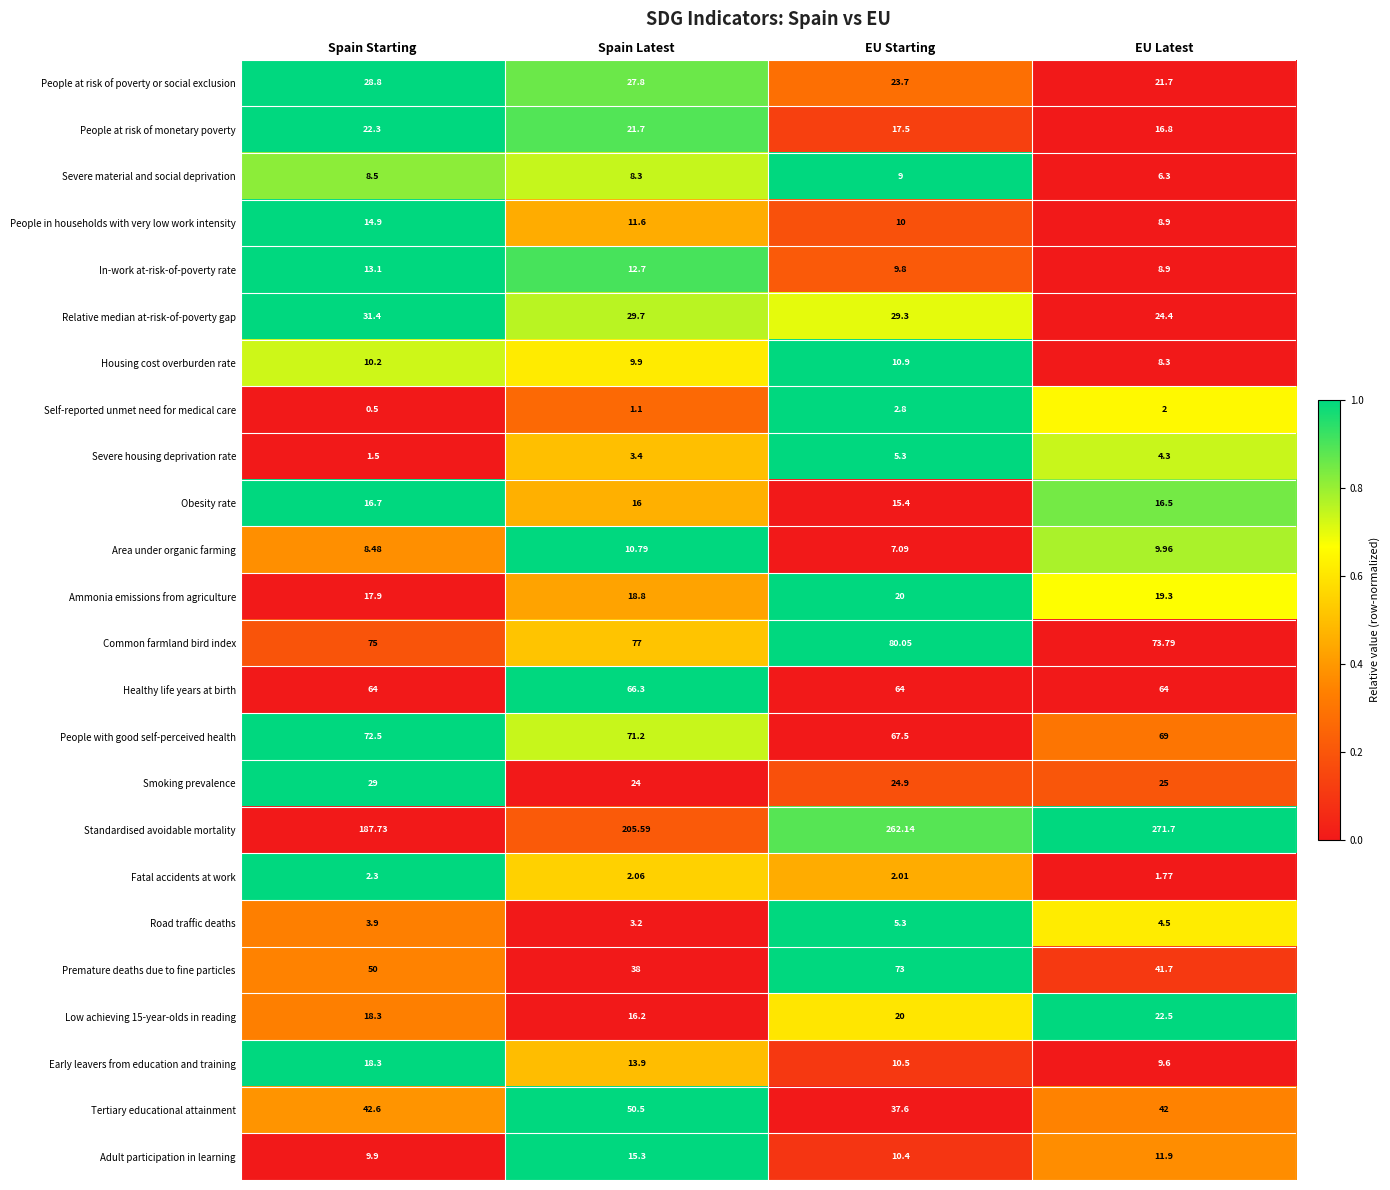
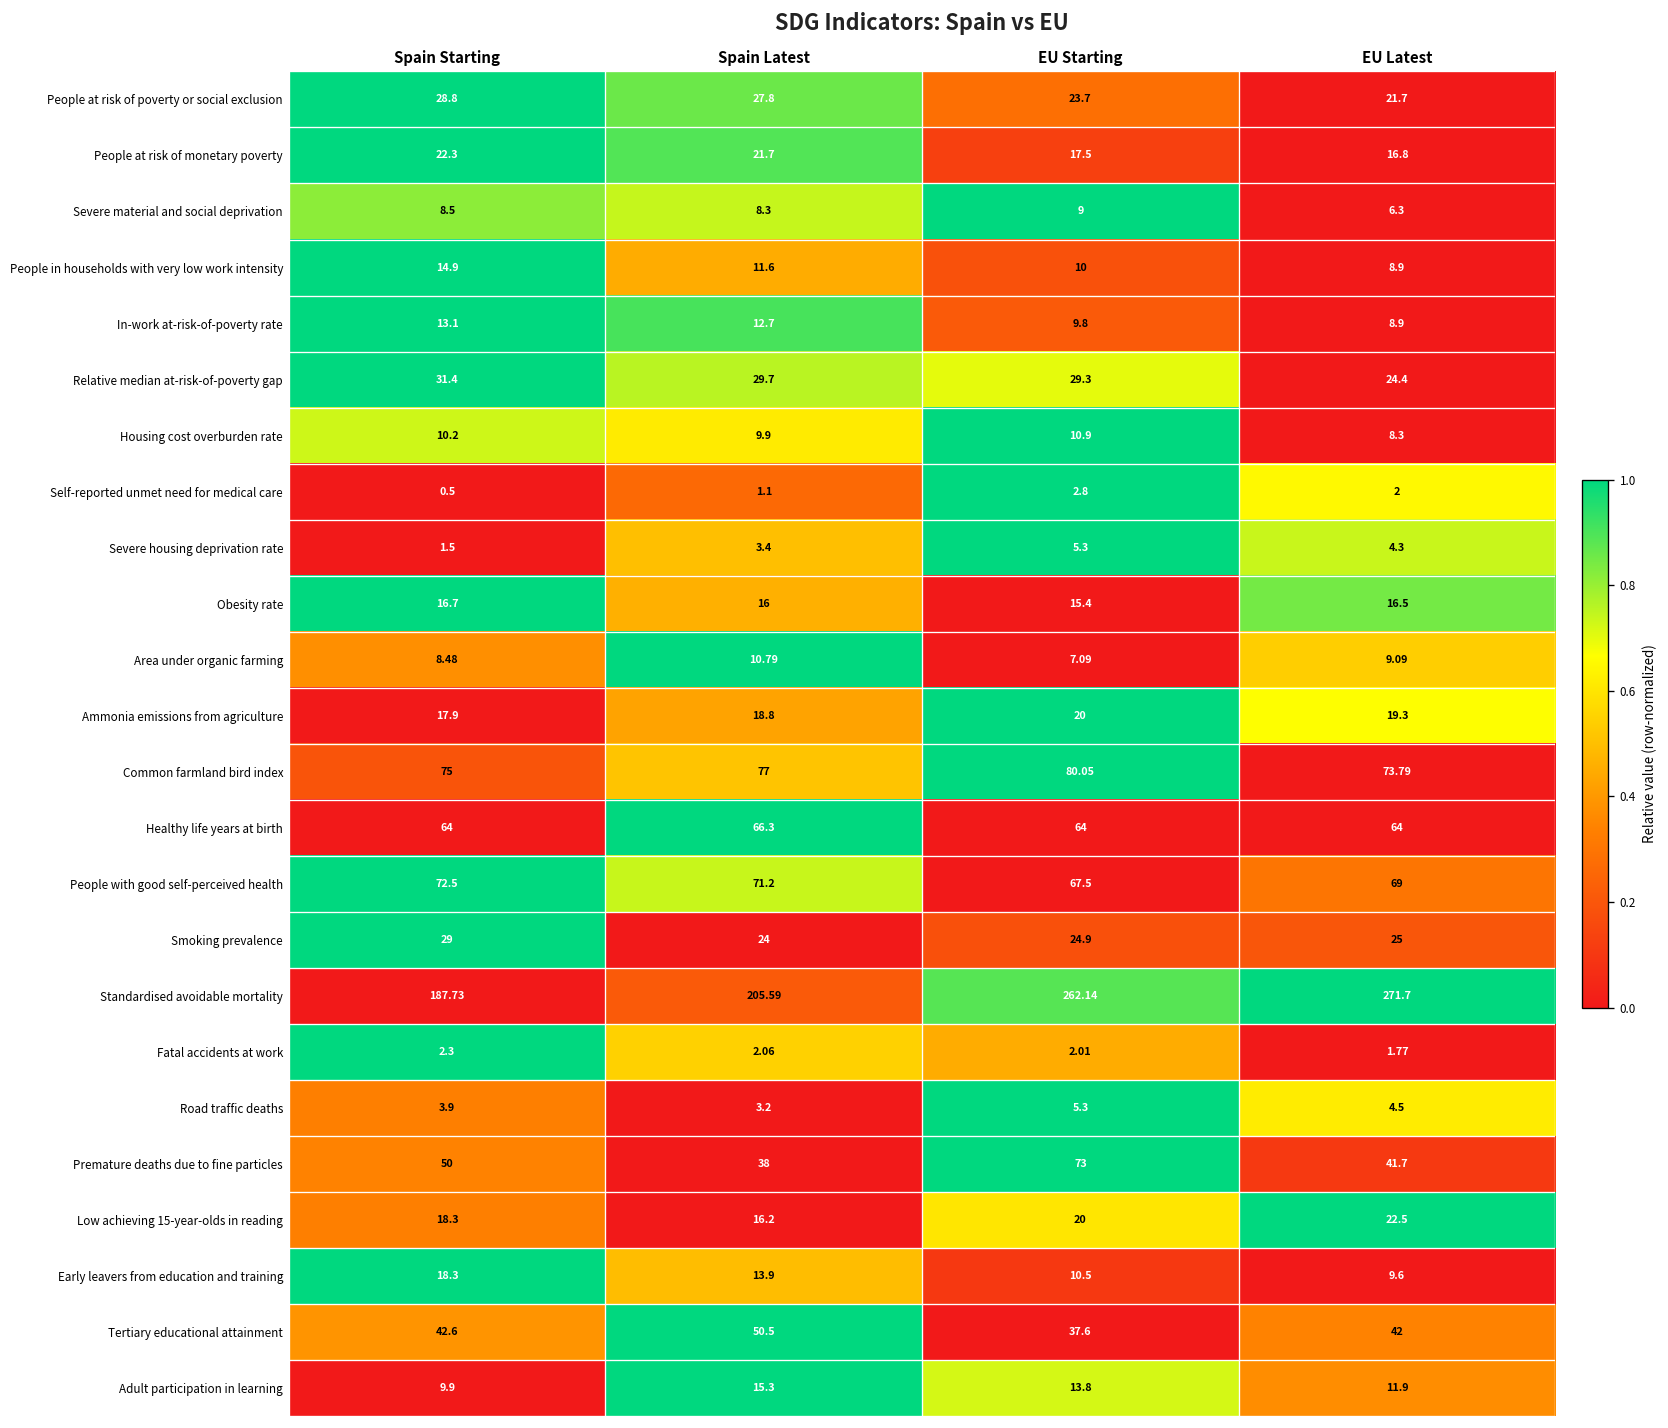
  {
    "People at risk of poverty or social exclusion": {
      "Spain Starting": 28.8,
      "Spain Latest": 27.8,
      "EU Starting": 23.7,
      "EU Latest": 21.7
    },
    "People at risk of monetary poverty": {
      "Spain Starting": 22.3,
      "Spain Latest": 21.7,
      "EU Starting": 17.5,
      "EU Latest": 16.8
    },
    "Severe material and social deprivation": {
      "Spain Starting": 8.5,
      "Spain Latest": 8.3,
      "EU Starting": 9,
      "EU Latest": 6.3
    },
    "People in households with very low work intensity": {
      "Spain Starting": 14.9,
      "Spain Latest": 11.6,
      "EU Starting": 10,
      "EU Latest": 8.9
    },
    "In-work at-risk-of-poverty rate": {
      "Spain Starting": 13.1,
      "Spain Latest": 12.7,
      "EU Starting": 9.8,
      "EU Latest": 8.9
    },
    "Relative median at-risk-of-poverty gap": {
      "Spain Starting": 31.4,
      "Spain Latest": 29.7,
      "EU Starting": 29.3,
      "EU Latest": 24.4
    },
    "Housing cost overburden rate": {
      "Spain Starting": 10.2,
      "Spain Latest": 9.9,
      "EU Starting": 10.9,
      "EU Latest": 8.3
    },
    "Self-reported unmet need for medical care": {
      "Spain Starting": 0.5,
      "Spain Latest": 1.1,
      "EU Starting": 2.8,
      "EU Latest": 2
    },
    "Severe housing deprivation rate": {
      "Spain Starting": 1.5,
      "Spain Latest": 3.4,
      "EU Starting": 5.3,
      "EU Latest": 4.3
    },
    "Obesity rate": {
      "Spain Starting": 16.7,
      "Spain Latest": 16,
      "EU Starting": 15.4,
      "EU Latest": 16.5
    },
    "Area under organic farming": {
      "Spain Starting": 8.48,
      "Spain Latest": 10.79,
      "EU Starting": 7.09,
-     "EU Latest": 9.96
+     "EU Latest": 9.09
    },
    "Ammonia emissions from agriculture": {
      "Spain Starting": 17.9,
      "Spain Latest": 18.8,
      "EU Starting": 20,
      "EU Latest": 19.3
    },
    "Common farmland bird index": {
      "Spain Starting": 75,
      "Spain Latest": 77,
      "EU Starting": 80.05,
      "EU Latest": 73.79
    },
    "Healthy life years at birth": {
      "Spain Starting": 64,
      "Spain Latest": 66.3,
      "EU Starting": 64,
      "EU Latest": 64
    },
    "People with good self-perceived health": {
      "Spain Starting": 72.5,
      "Spain Latest": 71.2,
      "EU Starting": 67.5,
      "EU Latest": 69
    },
    "Smoking prevalence": {
      "Spain Starting": 29,
      "Spain Latest": 24,
      "EU Starting": 24.9,
      "EU Latest": 25
    },
    "Standardised avoidable mortality": {
      "Spain Starting": 187.73,
      "Spain Latest": 205.59,
      "EU Starting": 262.14,
      "EU Latest": 271.7
    },
    "Fatal accidents at work": {
      "Spain Starting": 2.3,
      "Spain Latest": 2.06,
      "EU Starting": 2.01,
      "EU Latest": 1.77
    },
    "Road traffic deaths": {
      "Spain Starting": 3.9,
      "Spain Latest": 3.2,
      "EU Starting": 5.3,
      "EU Latest": 4.5
    },
    "Premature deaths due to fine particles": {
      "Spain Starting": 50,
      "Spain Latest": 38,
      "EU Starting": 73,
      "EU Latest": 41.7
    },
    "Low achieving 15-year-olds in reading": {
      "Spain Starting": 18.3,
      "Spain Latest": 16.2,
      "EU Starting": 20,
      "EU Latest": 22.5
    },
    "Early leavers from education and training": {
      "Spain Starting": 18.3,
      "Spain Latest": 13.9,
      "EU Starting": 10.5,
      "EU Latest": 9.6
    },
    "Tertiary educational attainment": {
      "Spain Starting": 42.6,
      "Spain Latest": 50.5,
      "EU Starting": 37.6,
      "EU Latest": 42
    },
    "Adult participation in learning": {
      "Spain Starting": 9.9,
      "Spain Latest": 15.3,
-     "EU Starting": 10.4,
+     "EU Starting": 13.8,
      "EU Latest": 11.9
    }
  }
